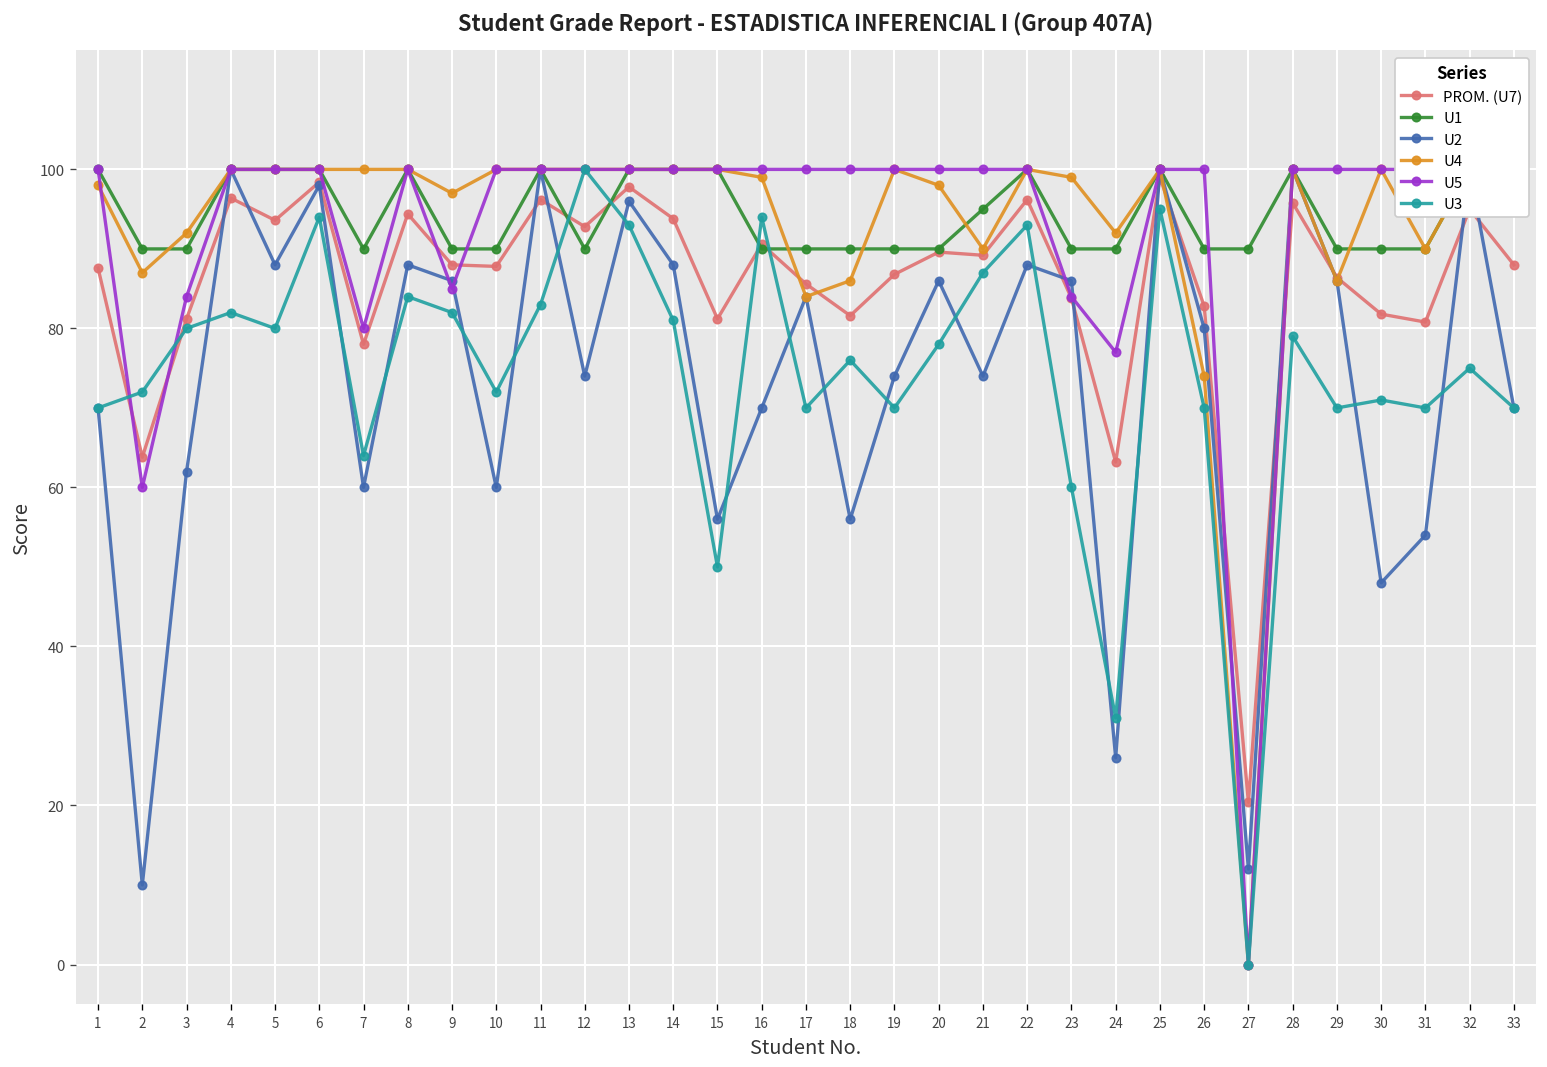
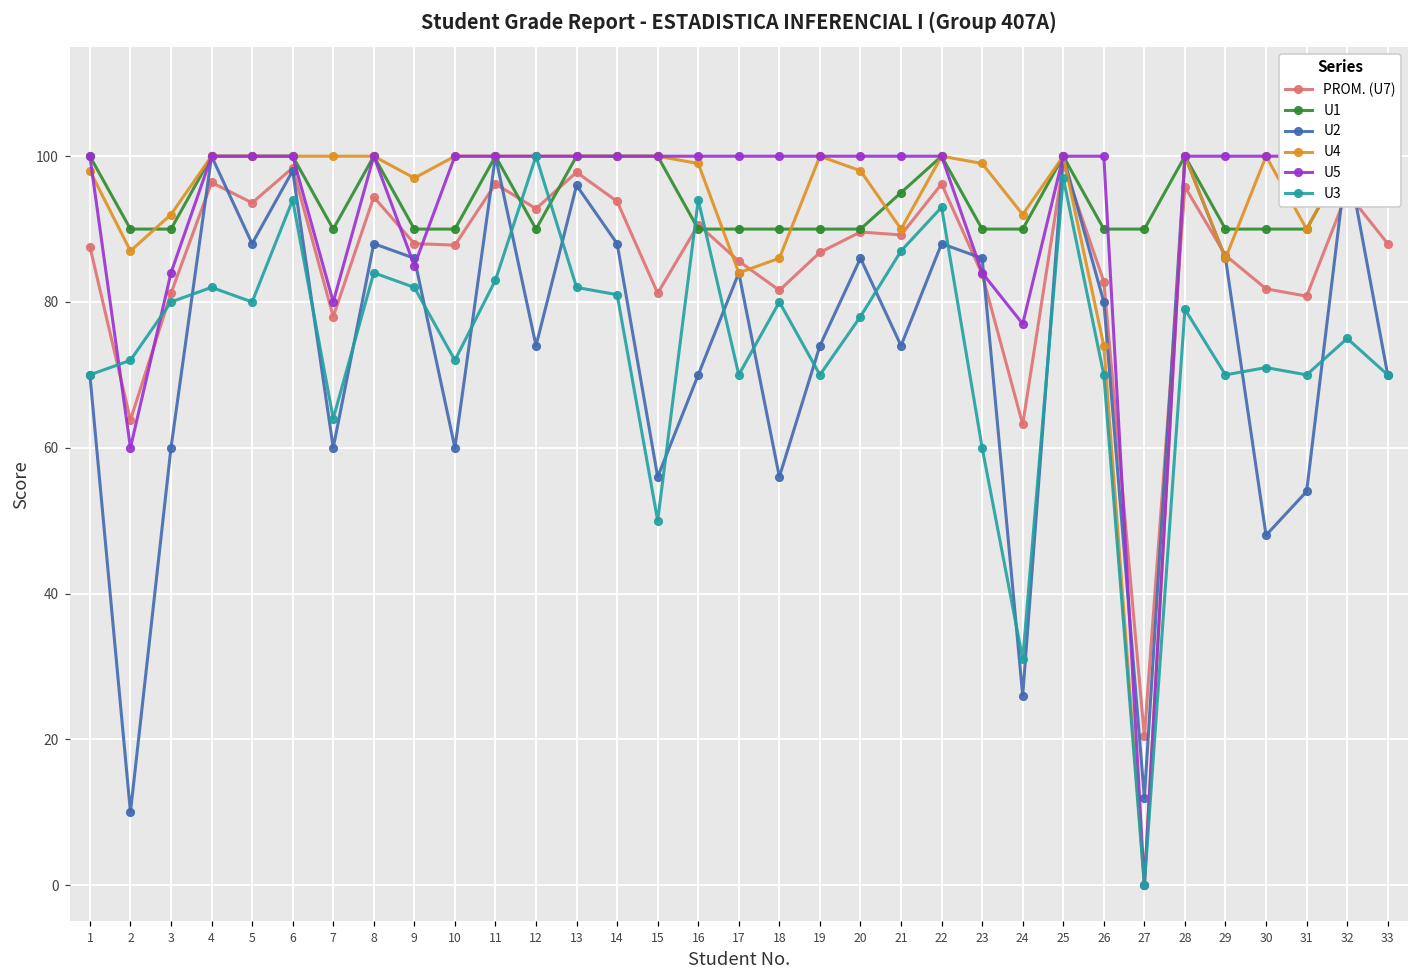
  {
    "PROM. (U7)": {
      "1": 88,
      "2": 64,
      "3": 81,
      "4": 96,
      "5": 94,
      "6": 98,
      "7": 78,
      "8": 94,
      "9": 88,
      "10": 88,
      "11": 96,
      "12": 93,
      "13": 98,
      "14": 94,
      "15": 81,
      "16": 91,
      "17": 86,
      "18": 82,
      "19": 87,
      "20": 90,
      "21": 89,
      "22": 96,
      "24": 63,
      "25": 99,
      "26": 83,
      "27": 20,
      "28": 96,
      "29": 86,
      "30": 82,
      "31": 81,
      "33": 88
    },
    "U1": {
      "2": 90,
      "3": 90,
      "7": 90,
      "9": 90,
      "10": 90,
      "12": 90,
      "16": 90,
      "17": 90,
      "18": 90,
      "19": 90,
      "20": 90,
      "21": 95,
      "23": 90,
      "24": 90,
      "26": 90,
      "27": 90,
      "29": 90,
      "30": 90
    },
    "U2": {
      "2": 10,
-     "3": 62,
+     "3": 60,
      "5": 88,
      "6": 98,
      "7": 60,
      "8": 88,
      "9": 86,
      "10": 60,
      "12": 74,
      "13": 96,
      "14": 88,
      "15": 56,
      "16": 70,
      "18": 56,
      "19": 74,
      "20": 86,
      "21": 74,
      "22": 88,
      "23": 86,
      "24": 26,
      "26": 80,
      "27": 12,
      "30": 48,
      "31": 54
    },
    "U4": {
      "1": 98,
      "2": 87,
      "3": 92,
      "7": 100,
      "9": 97,
      "16": 99,
      "18": 86,
      "20": 98,
      "21": 90,
      "23": 99,
      "24": 92,
      "26": 74
    },
    "U5": {
      "2": 60,
      "3": 84,
      "7": 80,
      "9": 85,
      "16": 100,
      "17": 100,
      "18": 100,
      "20": 100,
      "21": 100,
      "24": 77,
      "26": 100,
      "29": 100
    },
    "U3": {
      "2": 72,
      "3": 80,
      "4": 82,
      "5": 80,
      "6": 94,
      "7": 64,
      "8": 84,
      "9": 82,
      "10": 72,
      "11": 83,
-     "13": 93,
+     "13": 82,
      "14": 81,
      "15": 50,
      "16": 94,
      "17": 70,
-     "18": 76,
+     "18": 80,
      "19": 70,
      "20": 78,
      "21": 87,
      "22": 93,
      "23": 60,
      "24": 31,
-     "25": 95,
+     "25": 97,
      "26": 70,
      "28": 79,
      "29": 70,
      "30": 71,
      "31": 70,
      "32": 75
    }
  }
